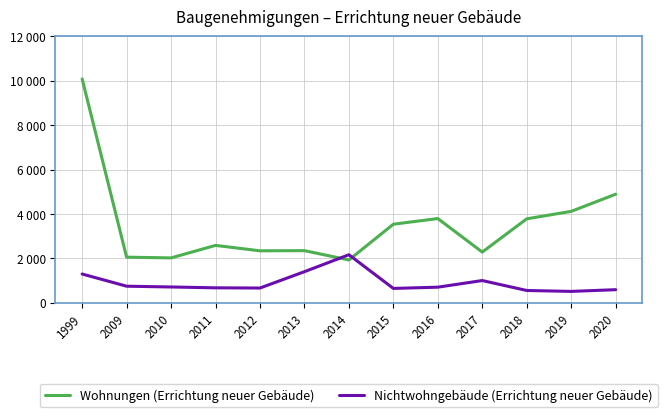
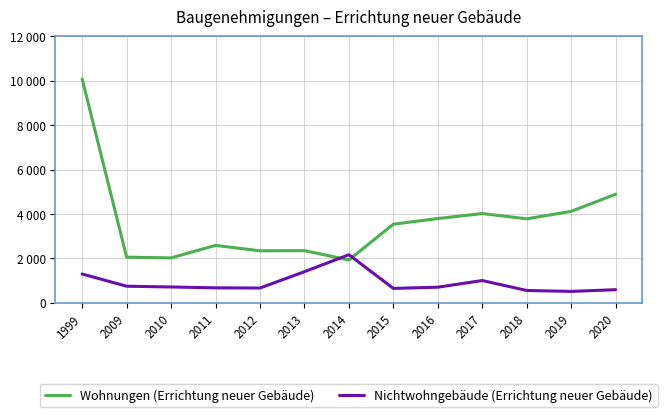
  {
    "Wohnungen (Errichtung neuer Gebäude)": {
      "1999": 10100,
      "2009": 2100,
      "2010": 2000,
      "2011": 2600,
      "2012": 2300,
      "2013": 2400,
      "2014": 1900,
      "2015": 3500,
      "2016": 3800,
-     "2017": 2300,
+     "2017": 4000,
      "2018": 3800,
      "2019": 4100,
      "2020": 4900
    },
    "Nichtwohngebäude (Errichtung neuer Gebäude)": {
      "1999": 1300,
      "2009": 700,
      "2010": 700,
      "2011": 700,
      "2012": 700,
      "2013": 1400,
      "2014": 2200,
      "2015": 600,
      "2016": 700,
      "2017": 1000,
      "2018": 600,
      "2019": 500,
      "2020": 600
    }
  }
